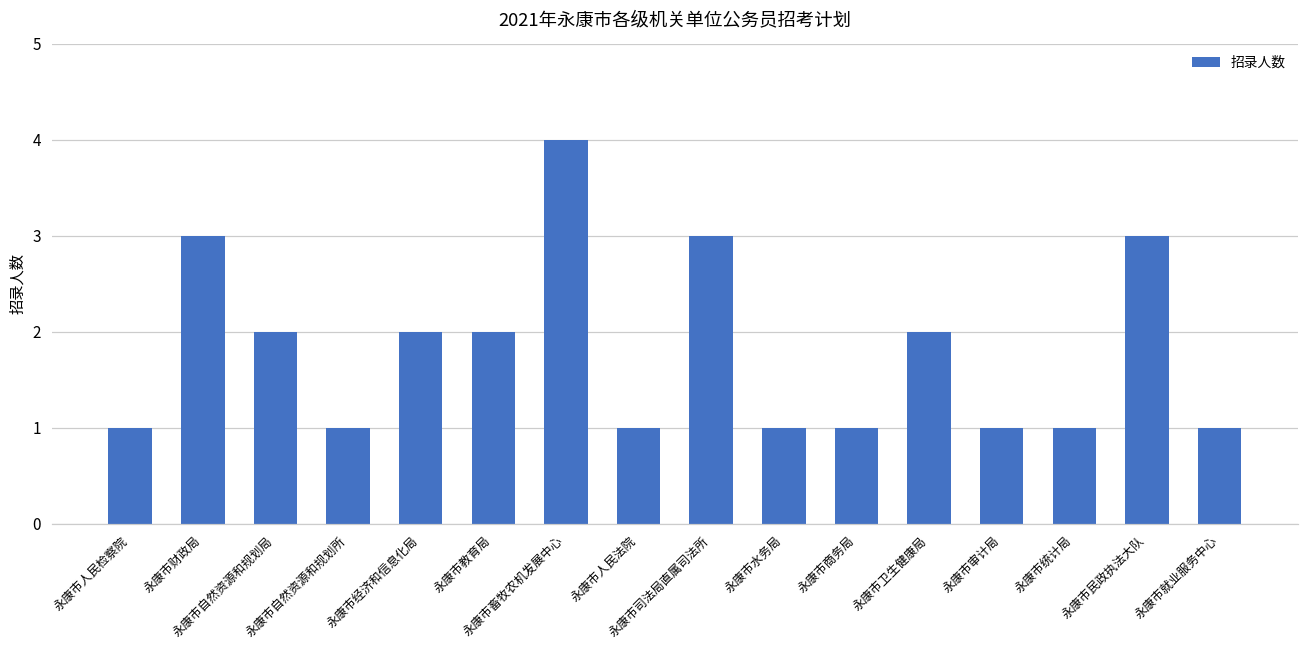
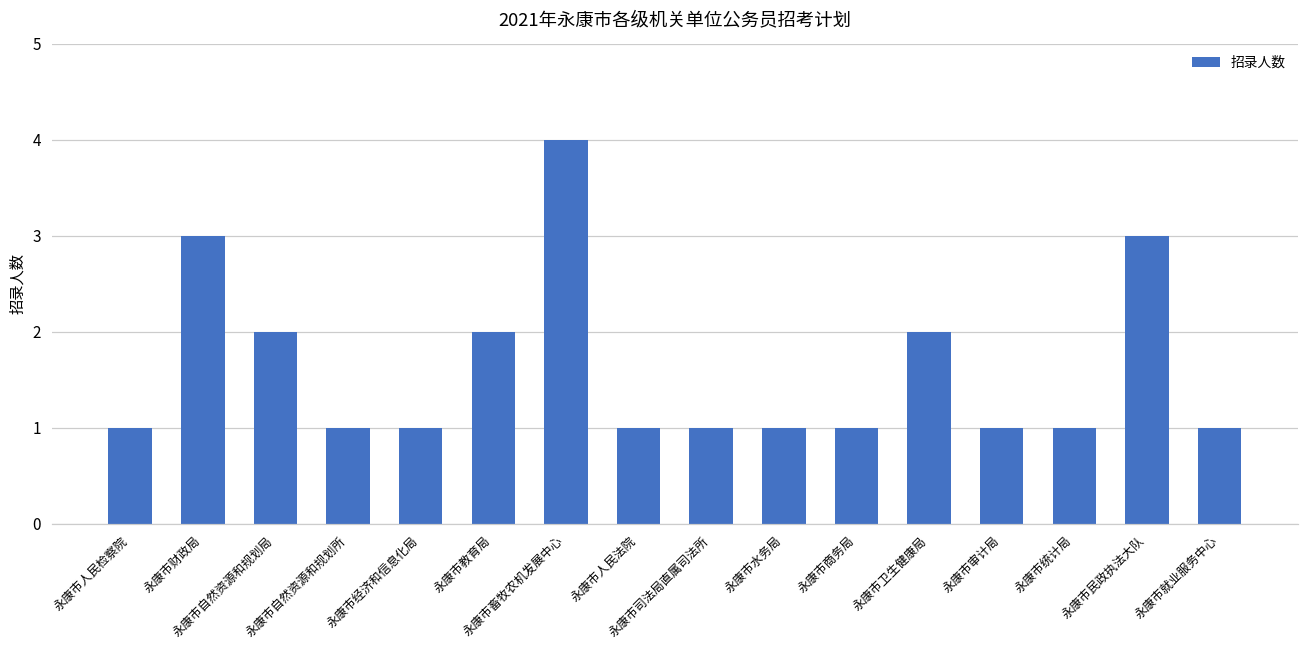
  {
    "永康市人民检察院": 1,
    "永康市财政局": 3,
    "永康市自然资源和规划局": 2,
    "永康市自然资源和规划所": 1,
-   "永康市经济和信息化局": 2,
+   "永康市经济和信息化局": 1,
    "永康市教育局": 2,
    "永康市畜牧农机发展中心": 4,
    "永康市人民法院": 1,
-   "永康市司法局直属司法所": 3,
+   "永康市司法局直属司法所": 1,
    "永康市水务局": 1,
    "永康市商务局": 1,
    "永康市卫生健康局": 2,
    "永康市审计局": 1,
    "永康市统计局": 1,
    "永康市民政执法大队": 3,
    "永康市就业服务中心": 1
  }
